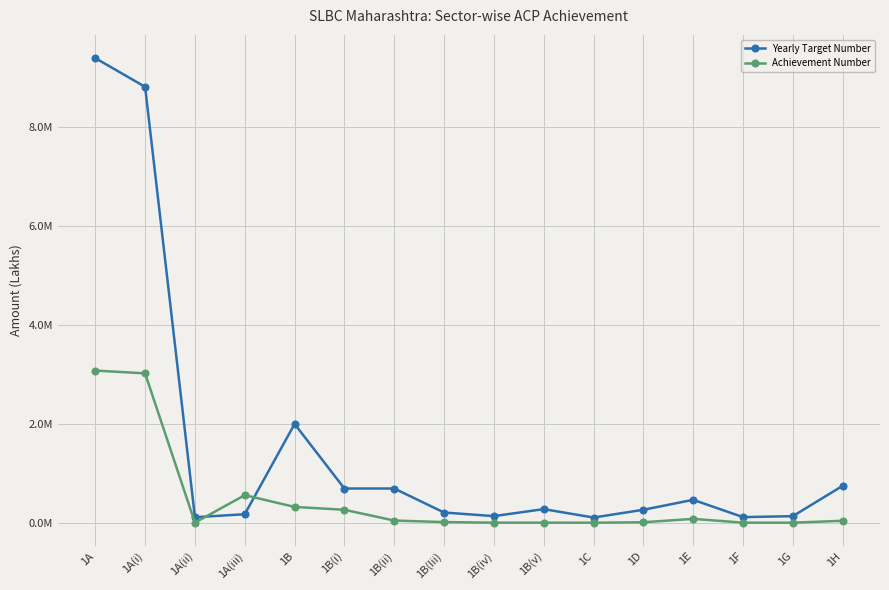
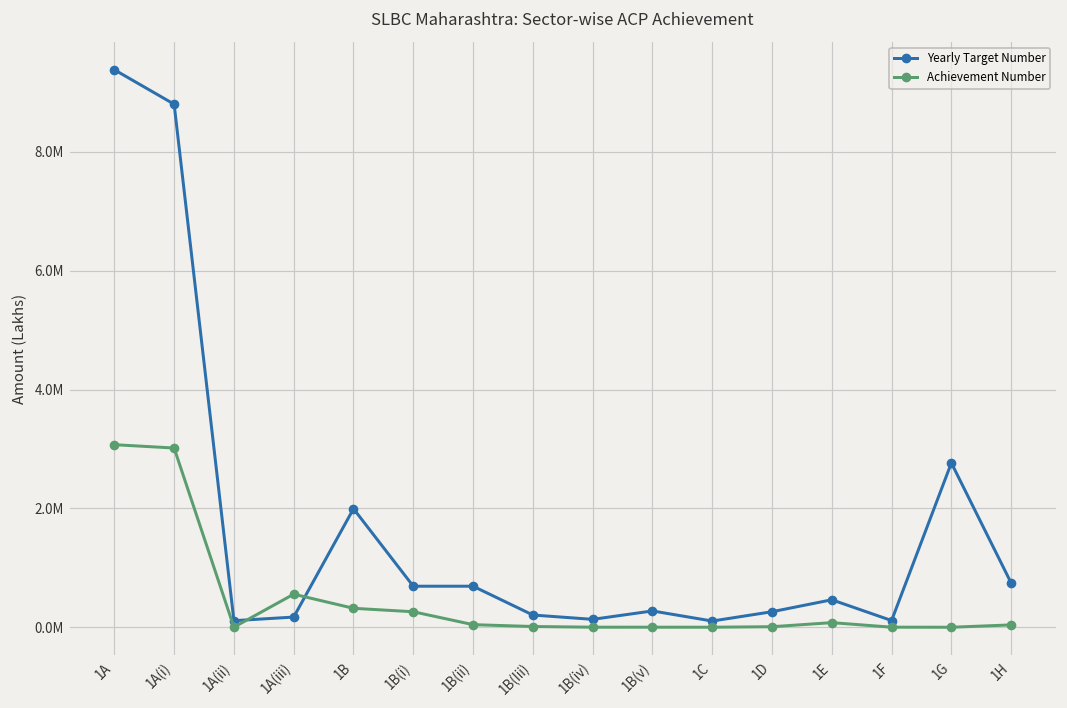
  {
    "Yearly Target Number": {
      "1A": 9400000,
      "1A(i)": 8800000,
      "1A(ii)": 100000,
      "1A(iii)": 200000,
      "1B": 2000000,
      "1B(i)": 700000,
      "1B(ii)": 700000,
      "1B(Iii)": 200000,
      "1B(iv)": 100000,
      "1B(v)": 300000,
      "1C": 100000,
      "1D": 300000,
      "1E": 500000,
      "1F": 100000,
-     "1G": 100000,
+     "1G": 2800000,
      "1H": 700000
    },
    "Achievement Number": {
      "1A": 3100000,
      "1A(i)": 3000000,
      "1A(ii)": 0,
      "1A(iii)": 600000,
      "1B": 300000,
      "1B(i)": 300000,
      "1B(ii)": 0,
      "1B(Iii)": 0,
      "1B(iv)": 0,
      "1B(v)": 0,
      "1C": 0,
      "1D": 0,
      "1E": 100000,
      "1F": 0,
      "1G": 0,
      "1H": 0
    }
  }
